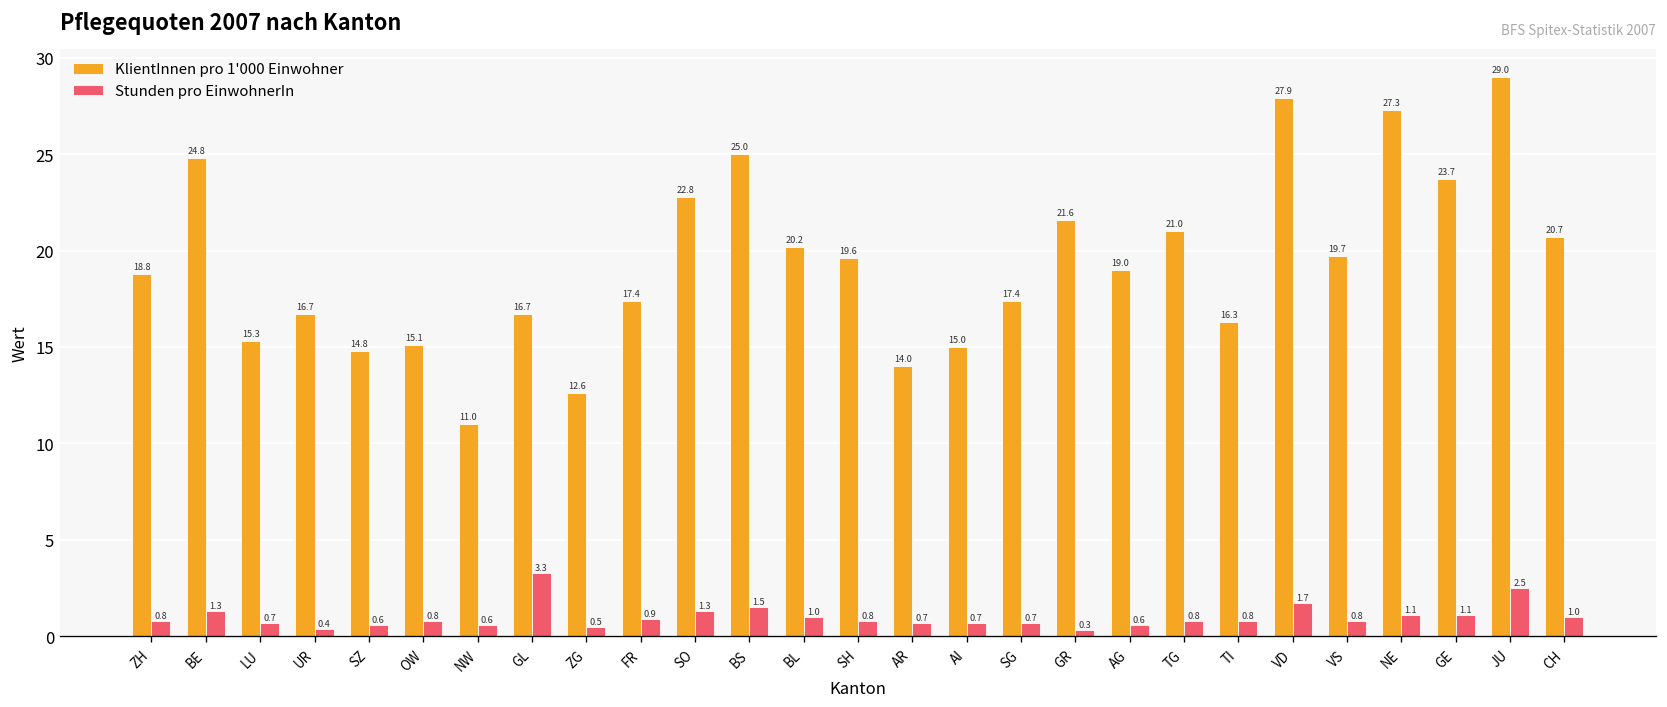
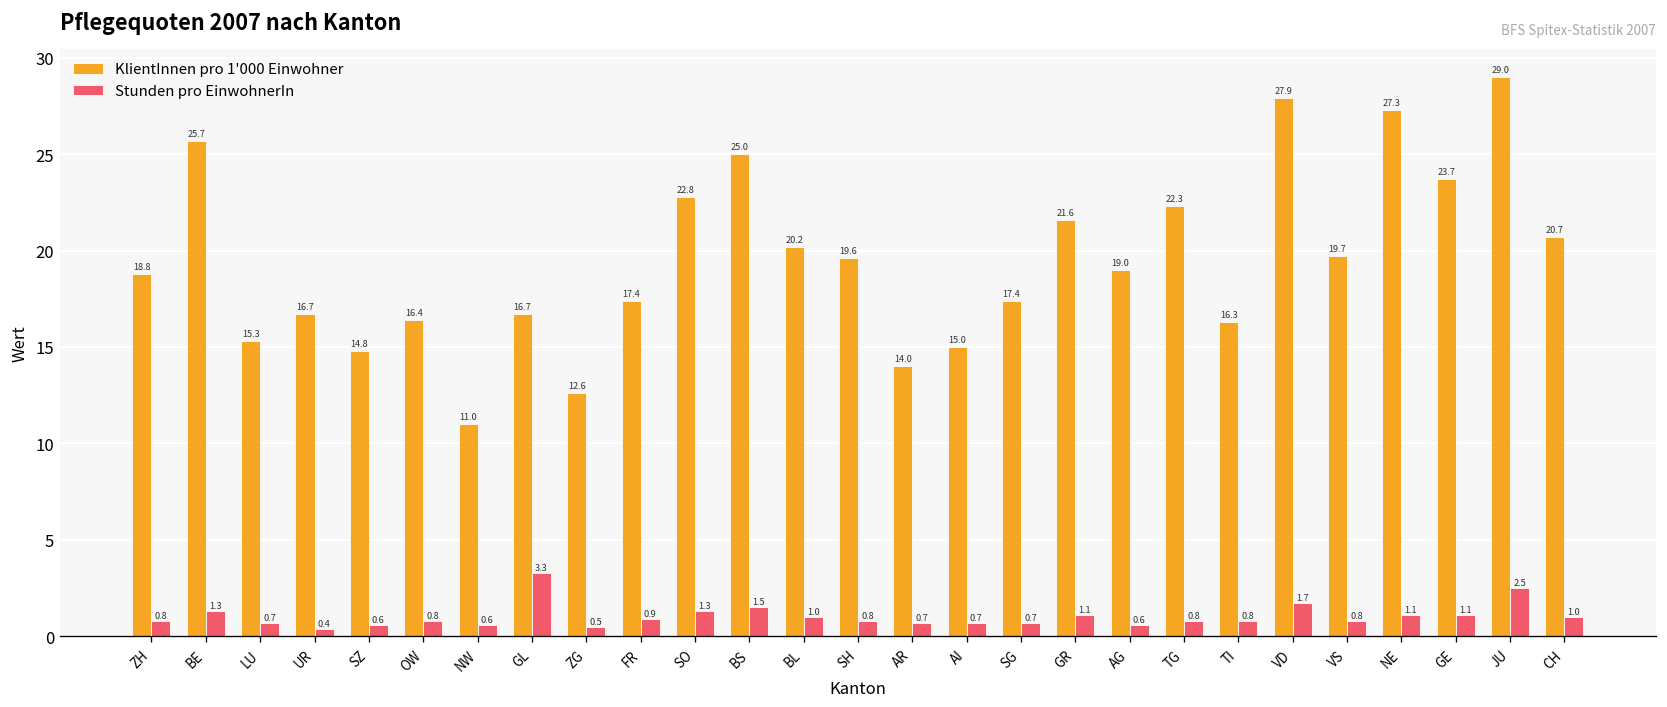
  {
    "KlientInnen pro 1'000 Einwohner": {
      "ZH": 18.8,
-     "BE": 24.8,
+     "BE": 25.7,
      "LU": 15.3,
      "UR": 16.7,
      "SZ": 14.8,
-     "OW": 15.1,
+     "OW": 16.4,
      "NW": 11.0,
      "GL": 16.7,
      "ZG": 12.6,
      "FR": 17.4,
      "SO": 22.8,
      "BS": 25.0,
      "BL": 20.2,
      "SH": 19.6,
      "AR": 14.0,
      "AI": 15.0,
      "SG": 17.4,
      "GR": 21.6,
      "AG": 19.0,
-     "TG": 21.0,
+     "TG": 22.3,
      "TI": 16.3,
      "VD": 27.9,
      "VS": 19.7,
      "NE": 27.3,
      "GE": 23.7,
      "JU": 29.0,
      "CH": 20.7
    },
    "Stunden pro EinwohnerIn": {
      "ZH": 0.8,
      "BE": 1.3,
      "LU": 0.7,
      "UR": 0.4,
      "SZ": 0.6,
      "OW": 0.8,
      "NW": 0.6,
      "GL": 3.3,
      "ZG": 0.5,
      "FR": 0.9,
      "SO": 1.3,
      "BS": 1.5,
      "BL": 1.0,
      "SH": 0.8,
      "AR": 0.7,
      "AI": 0.7,
      "SG": 0.7,
-     "GR": 0.3,
+     "GR": 1.1,
      "AG": 0.6,
      "TG": 0.8,
      "TI": 0.8,
      "VD": 1.7,
      "VS": 0.8,
      "NE": 1.1,
      "GE": 1.1,
      "JU": 2.5,
      "CH": 1.0
    }
  }
